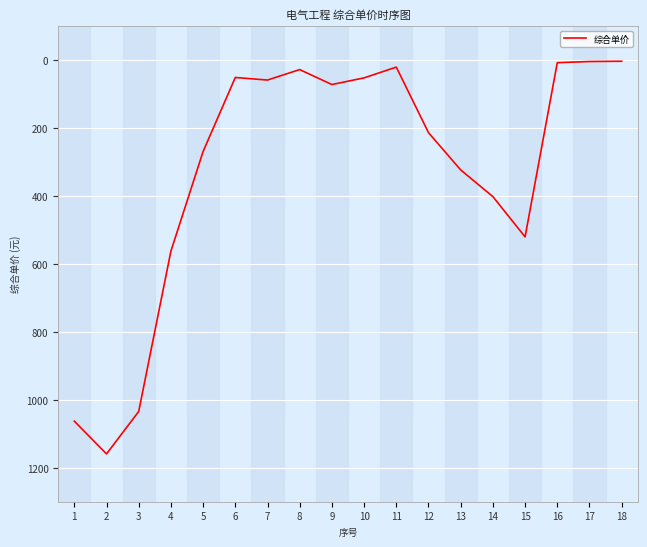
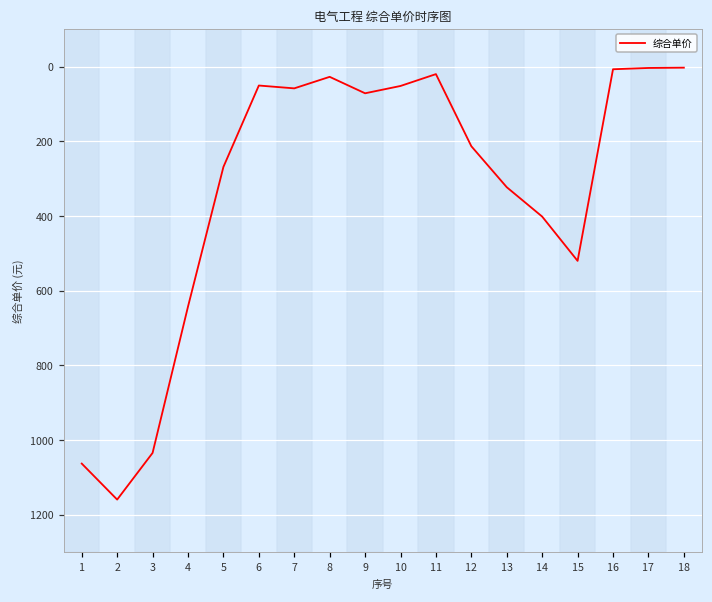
  {
    "1": 1060,
    "2": 1160,
    "3": 1030,
-   "4": 560,
+   "4": 640,
    "5": 270,
    "6": 50,
    "7": 60,
    "8": 30,
    "9": 70,
    "10": 50,
    "11": 20,
    "12": 210,
    "13": 320,
    "14": 400,
    "15": 520,
    "16": 10,
    "17": 0,
    "18": 0
  }
